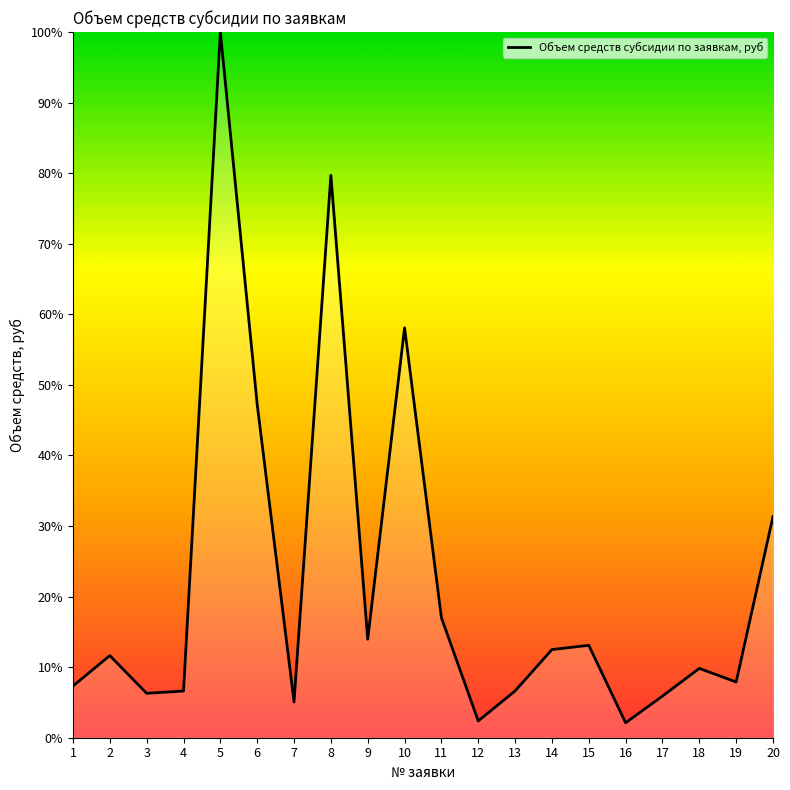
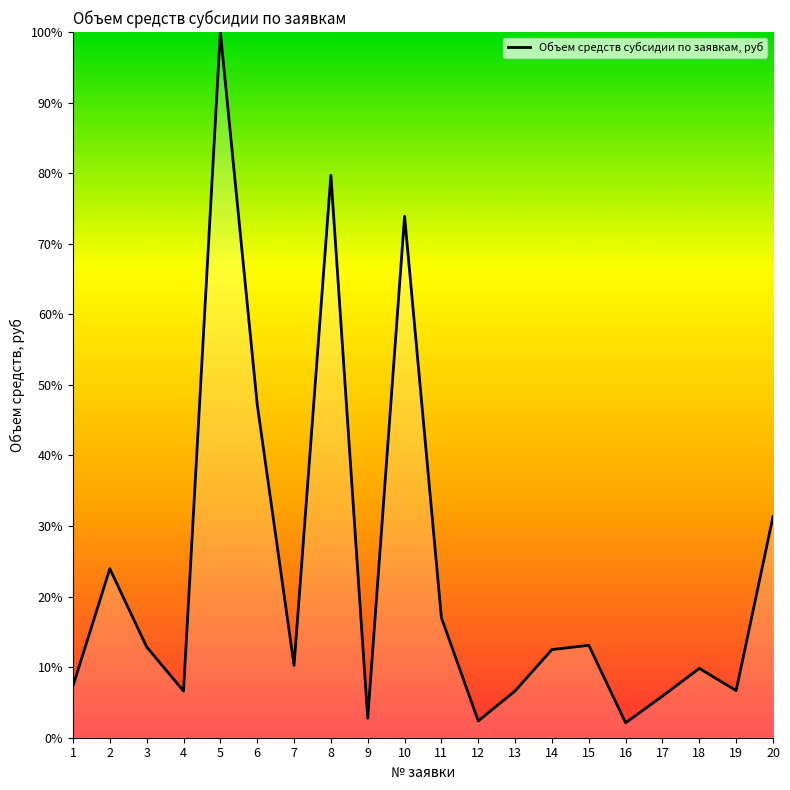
  {
    "1": "7%",
-   "2": "12%",
-   "3": "6%",
+   "2": "24%",
+   "3": "13%",
    "4": "7%",
    "5": "100%",
    "6": "47%",
-   "7": "5%",
+   "7": "10%",
    "8": "80%",
-   "9": "14%",
-   "10": "58%",
+   "9": "3%",
+   "10": "74%",
    "11": "17%",
    "12": "2%",
    "13": "7%",
    "14": "12%",
    "15": "13%",
    "16": "2%",
    "17": "6%",
    "18": "10%",
-   "19": "8%",
+   "19": "7%",
    "20": "31%"
  }
